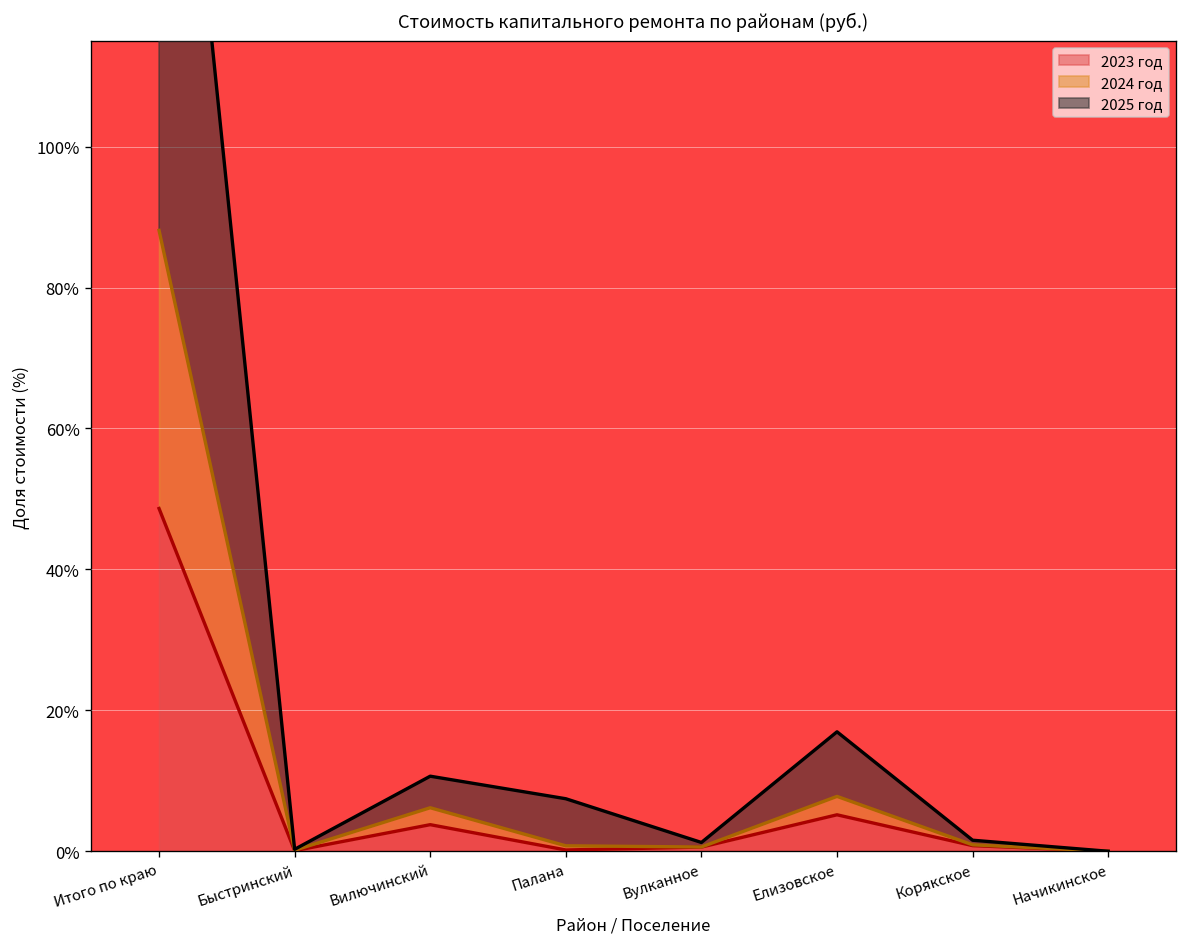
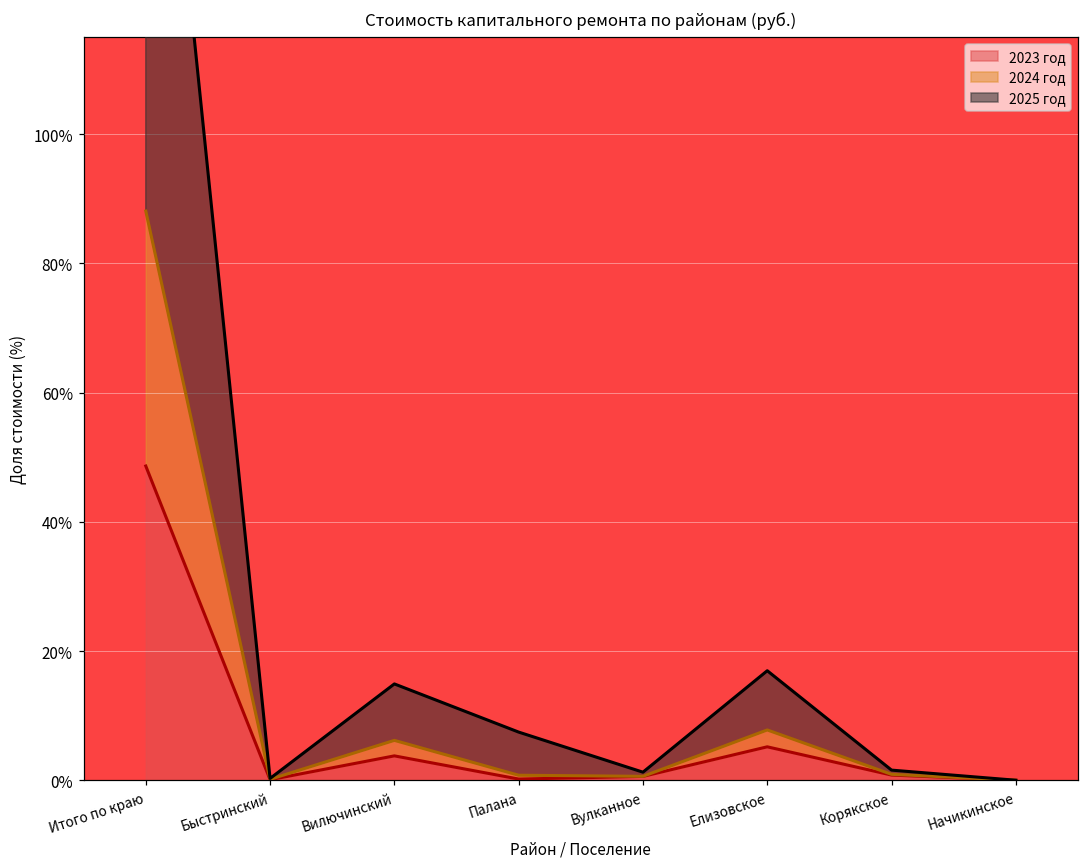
  {
    "2025 год": {
-     "Вилючинский": "4%",
+     "Вилючинский": "9%",
      "Палана": "7%",
      "Вулканное": "1%",
      "Елизовское": "9%",
      "Корякское": "1%"
    }
  }
